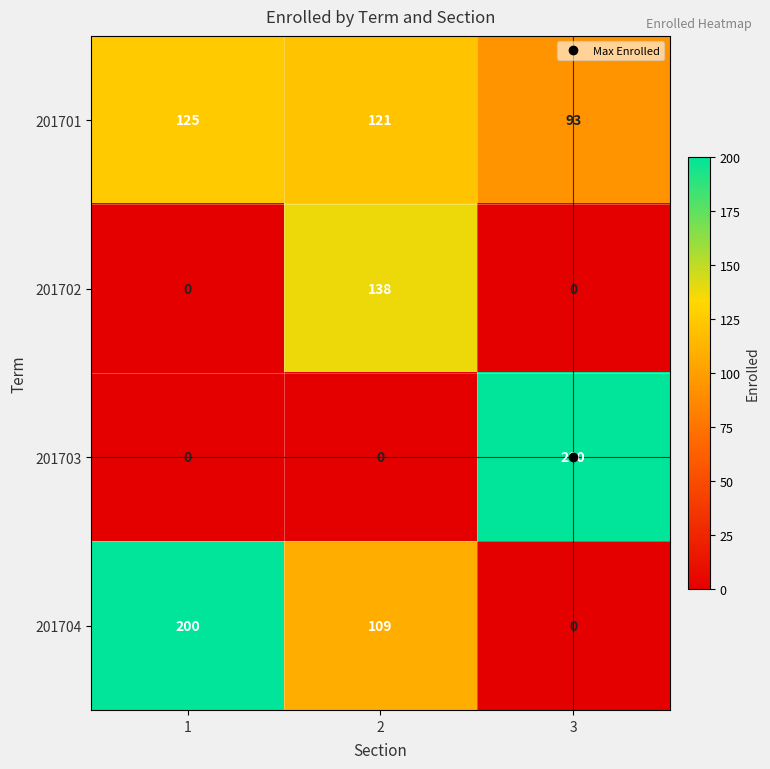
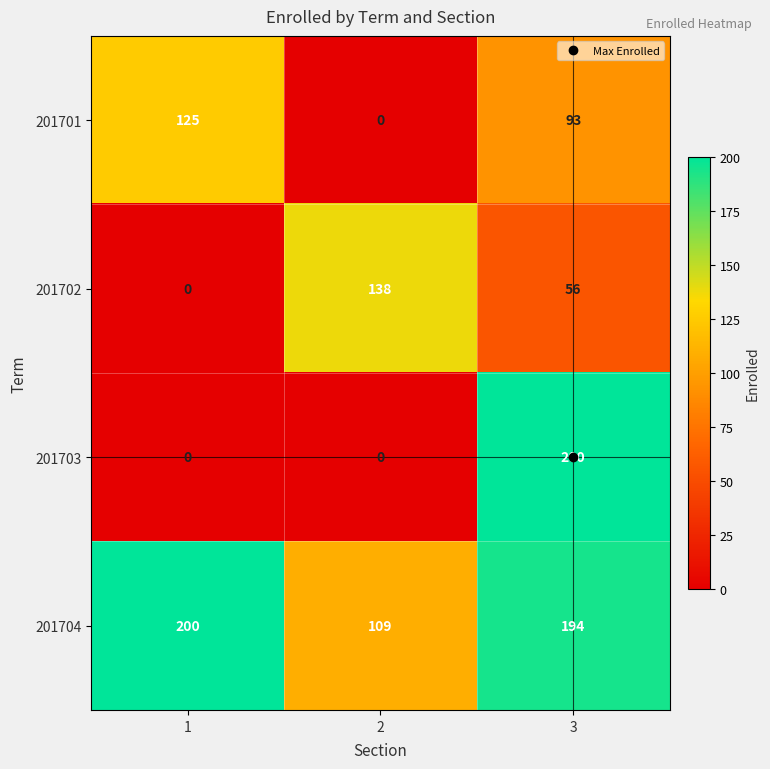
  {
    "201701": {
      "1": 125,
-     "2": 121,
+     "2": 0,
      "3": 93
    },
    "201702": {
      "1": 0,
      "2": 138,
-     "3": 0
+     "3": 56
    },
    "201703": {
      "1": 0,
      "2": 0
    },
    "201704": {
      "1": 200,
      "2": 109,
-     "3": 0
+     "3": 194
    }
  }
